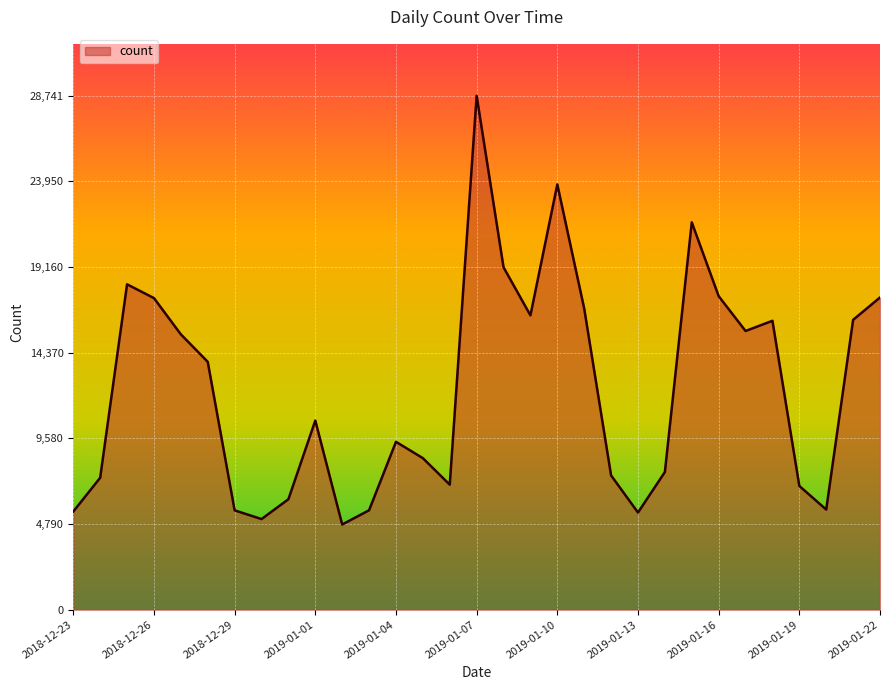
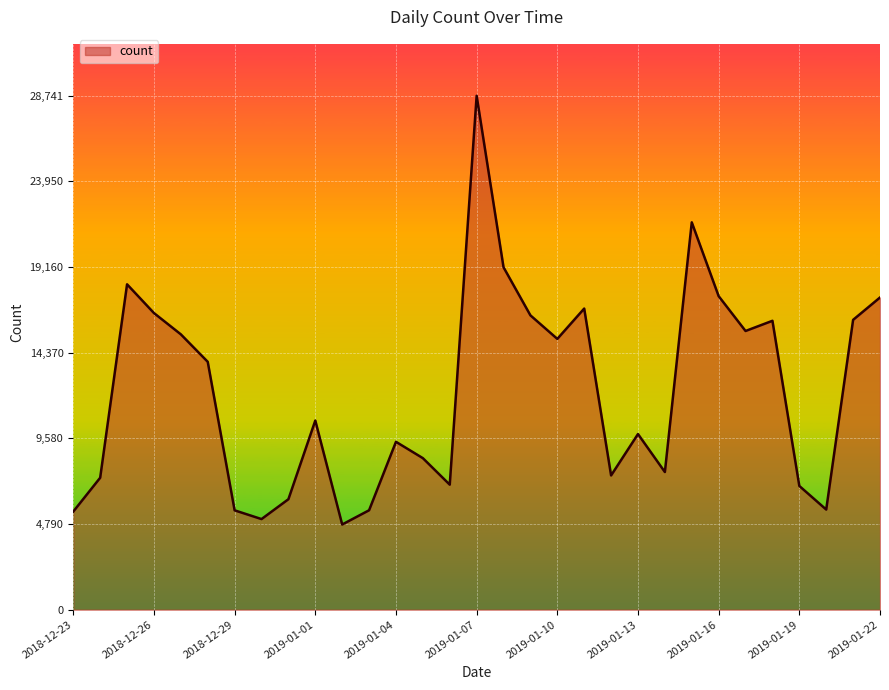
  {
    "2018-12-23": "5,500",
-   "2018-12-26": "17,400",
+   "2018-12-26": "16,600",
    "2018-12-29": "5,600",
    "2019-01-01": "10,600",
    "2019-01-04": "9,400",
    "2019-01-07": "28,700",
-   "2019-01-10": "23,800",
-   "2019-01-13": "5,400",
+   "2019-01-10": "15,100",
+   "2019-01-13": "9,800",
    "2019-01-16": "17,500",
    "2019-01-19": "6,900",
    "2019-01-22": "17,500"
  }
